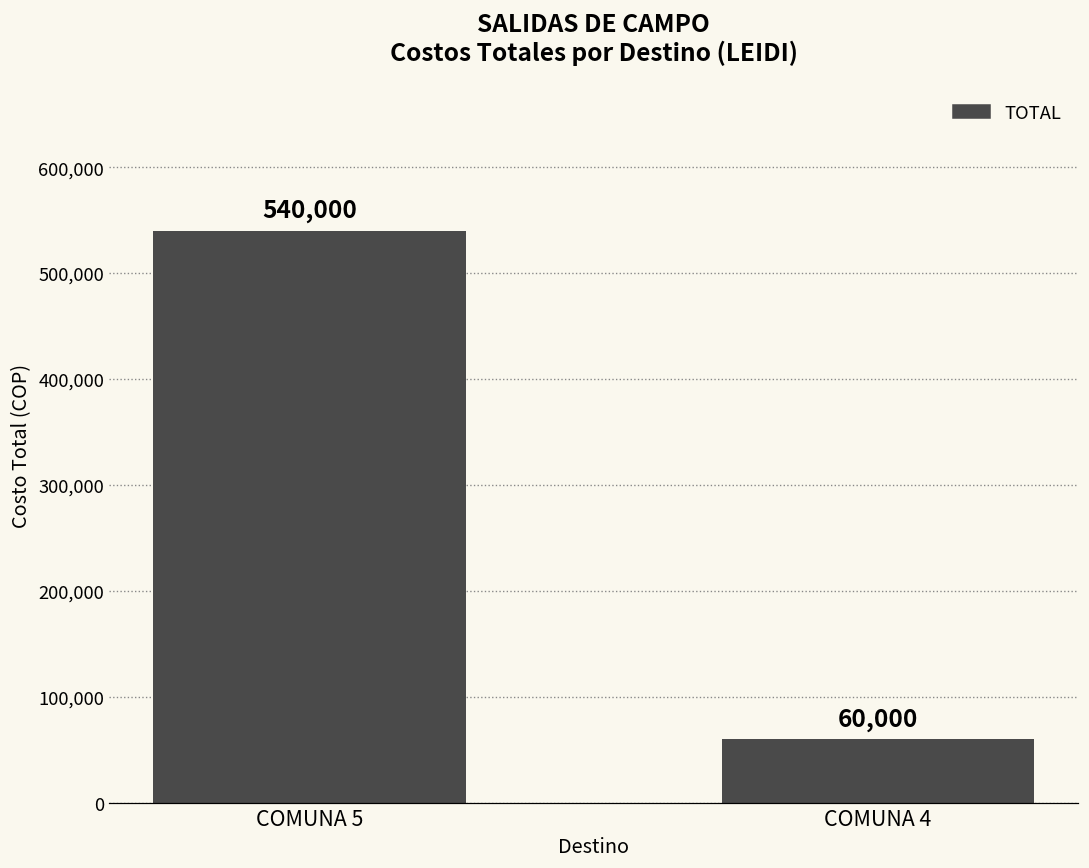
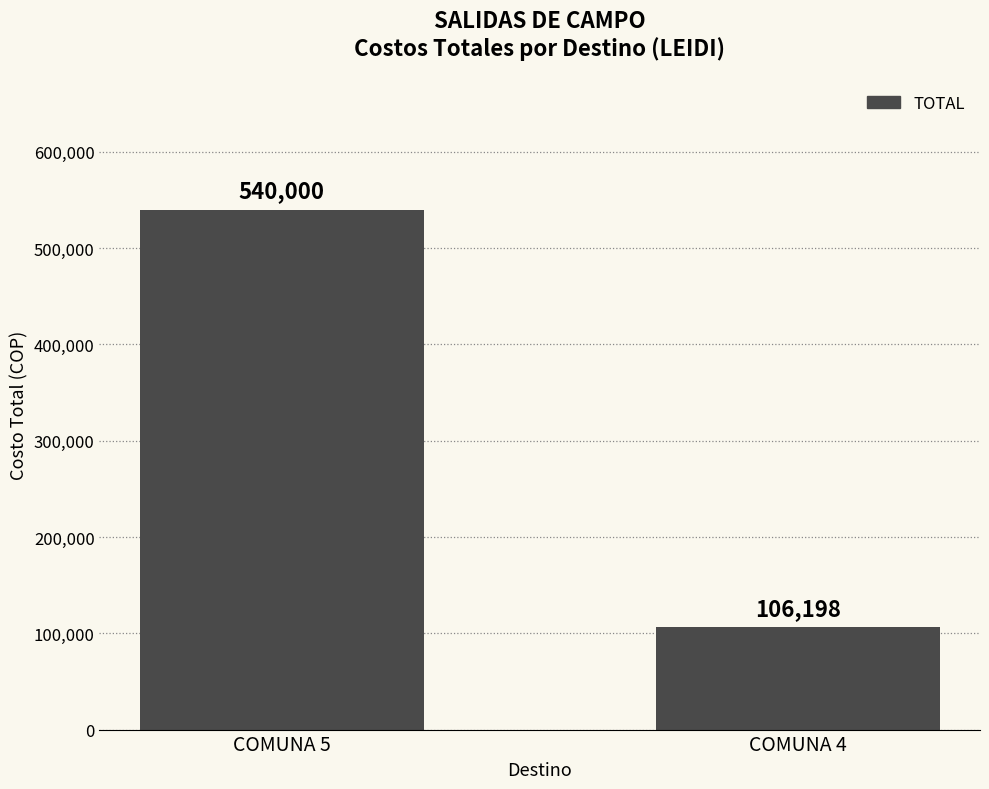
  {
    "COMUNA 5": "540,000",
-   "COMUNA 4": "60,000"
+   "COMUNA 4": "106,198"
  }
